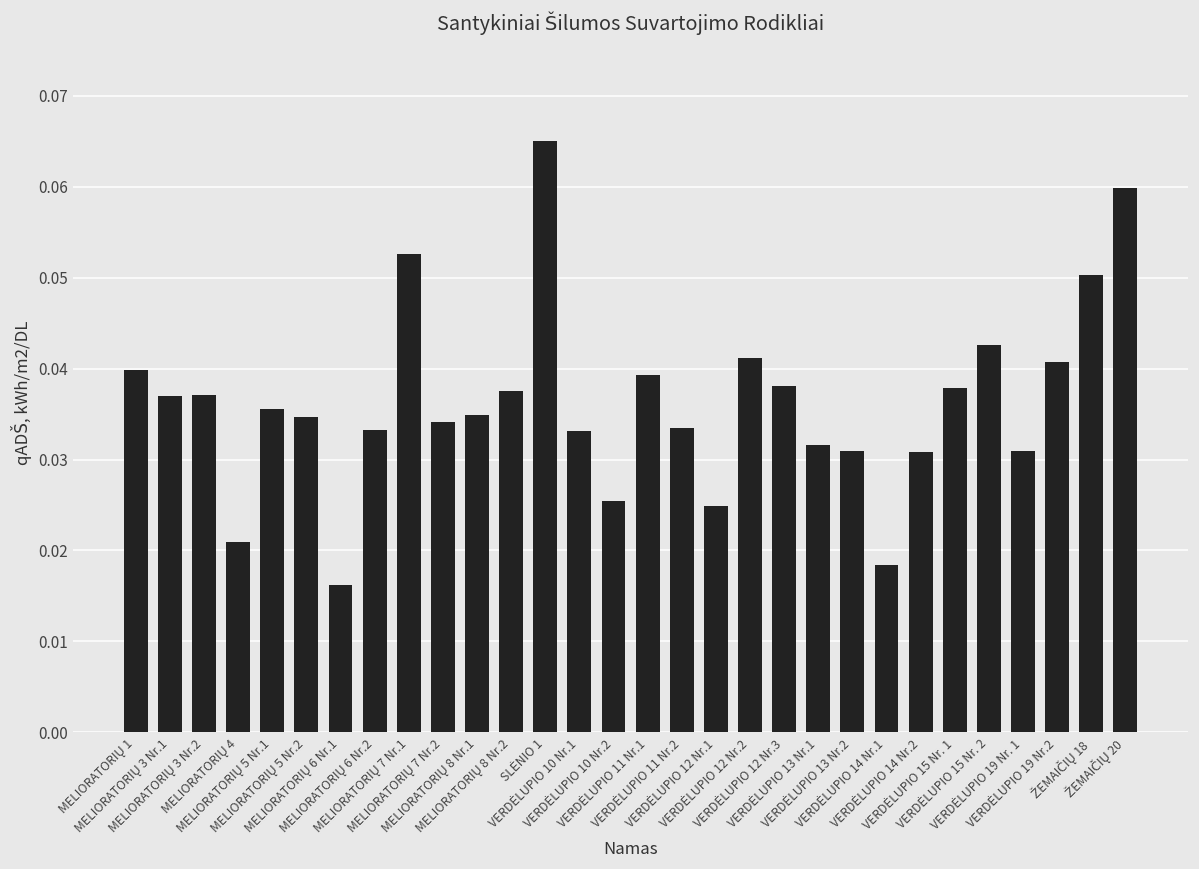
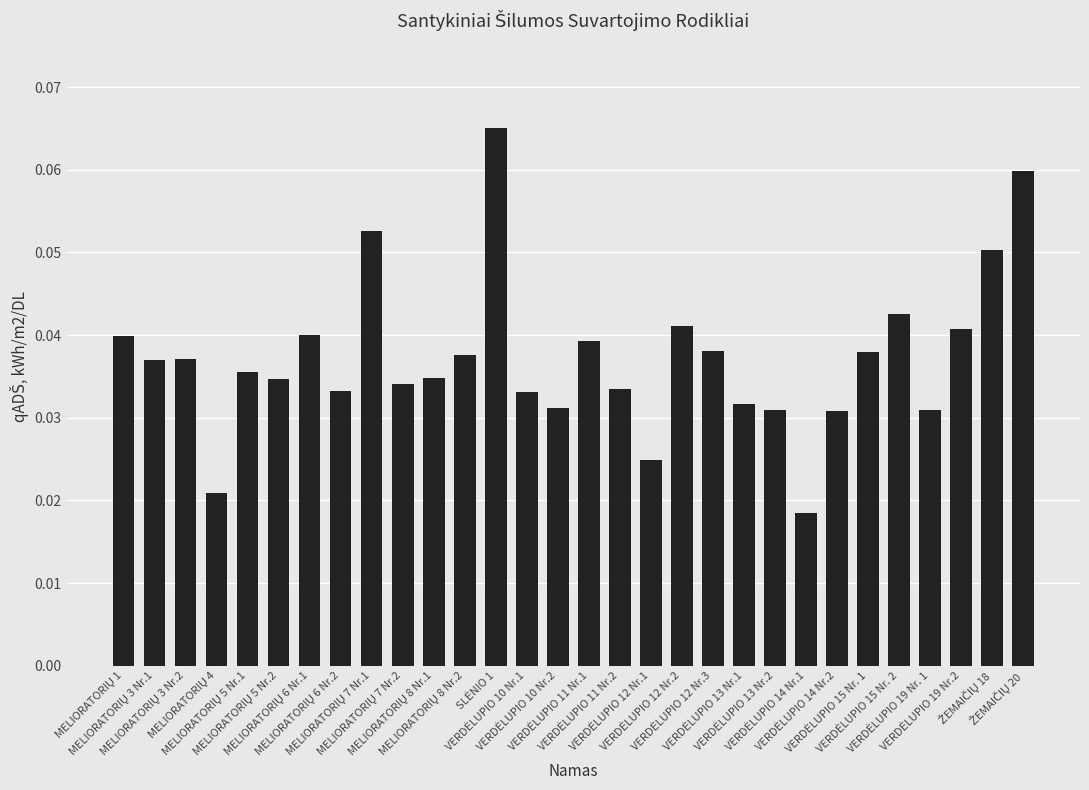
  {
    "MELIORATORIŲ 1": 0.040,
    "MELIORATORIŲ 3 Nr.1": 0.037,
    "MELIORATORIŲ 3 Nr.2": 0.037,
    "MELIORATORIŲ 4": 0.021,
    "MELIORATORIŲ 5 Nr.1": 0.036,
    "MELIORATORIŲ 5 Nr.2": 0.035,
-   "MELIORATORIŲ 6 Nr.1": 0.016,
+   "MELIORATORIŲ 6 Nr.1": 0.040,
    "MELIORATORIŲ 6 Nr.2": 0.033,
    "MELIORATORIŲ 7 Nr.1": 0.053,
    "MELIORATORIŲ 7 Nr.2": 0.034,
    "MELIORATORIŲ 8 Nr.1": 0.035,
    "MELIORATORIŲ 8 Nr.2": 0.038,
    "SLĖNIO 1": 0.065,
    "VERDĖLUPIO 10 Nr.1": 0.033,
-   "VERDĖLUPIO 10 Nr.2": 0.025,
+   "VERDĖLUPIO 10 Nr.2": 0.031,
    "VERDĖLUPIO 11 Nr.1": 0.039,
    "VERDĖLUPIO 11 Nr.2": 0.033,
    "VERDĖLUPIO 12 Nr.1": 0.025,
    "VERDĖLUPIO 12 Nr.2": 0.041,
    "VERDĖLUPIO 12 Nr.3": 0.038,
    "VERDĖLUPIO 13 Nr.1": 0.032,
    "VERDĖLUPIO 13 Nr.2": 0.031,
    "VERDĖLUPIO 14 Nr.1": 0.018,
    "VERDĖLUPIO 14 Nr.2": 0.031,
    "VERDĖLUPIO 15 Nr. 1": 0.038,
    "VERDĖLUPIO 15 Nr. 2": 0.043,
    "VERDĖLUPIO 19 Nr. 1": 0.031,
    "VERDĖLUPIO 19 Nr.2": 0.041,
    "ŽEMAIČIŲ 18": 0.050,
    "ŽEMAIČIŲ 20": 0.060
  }
